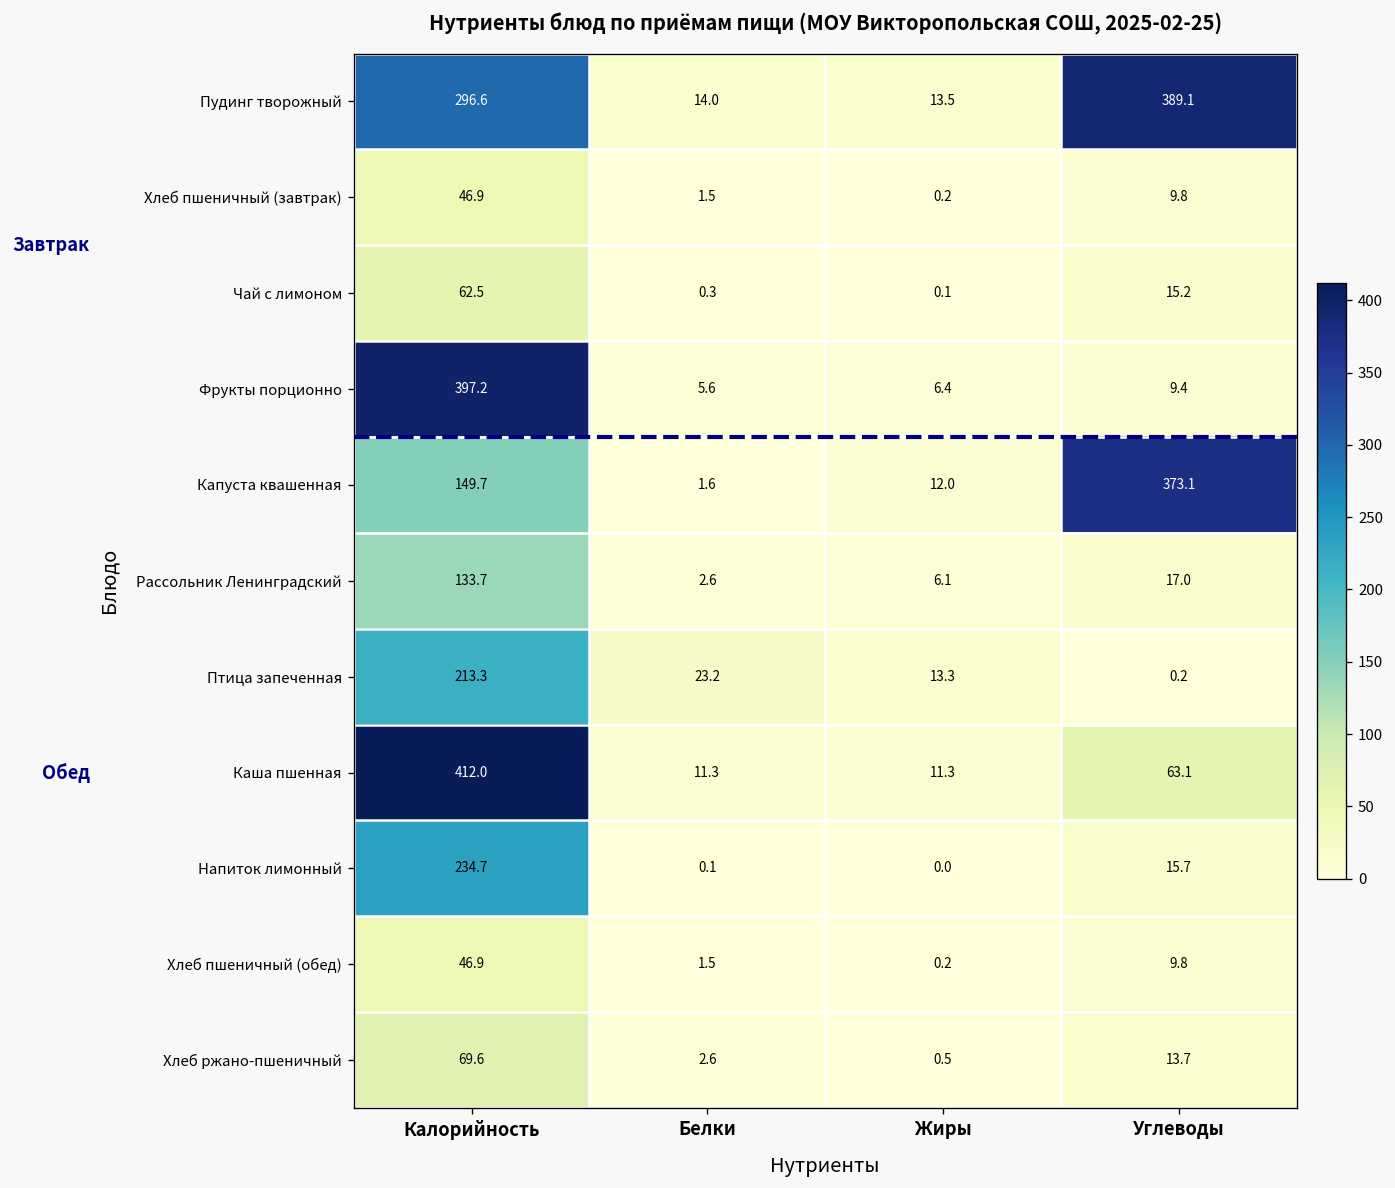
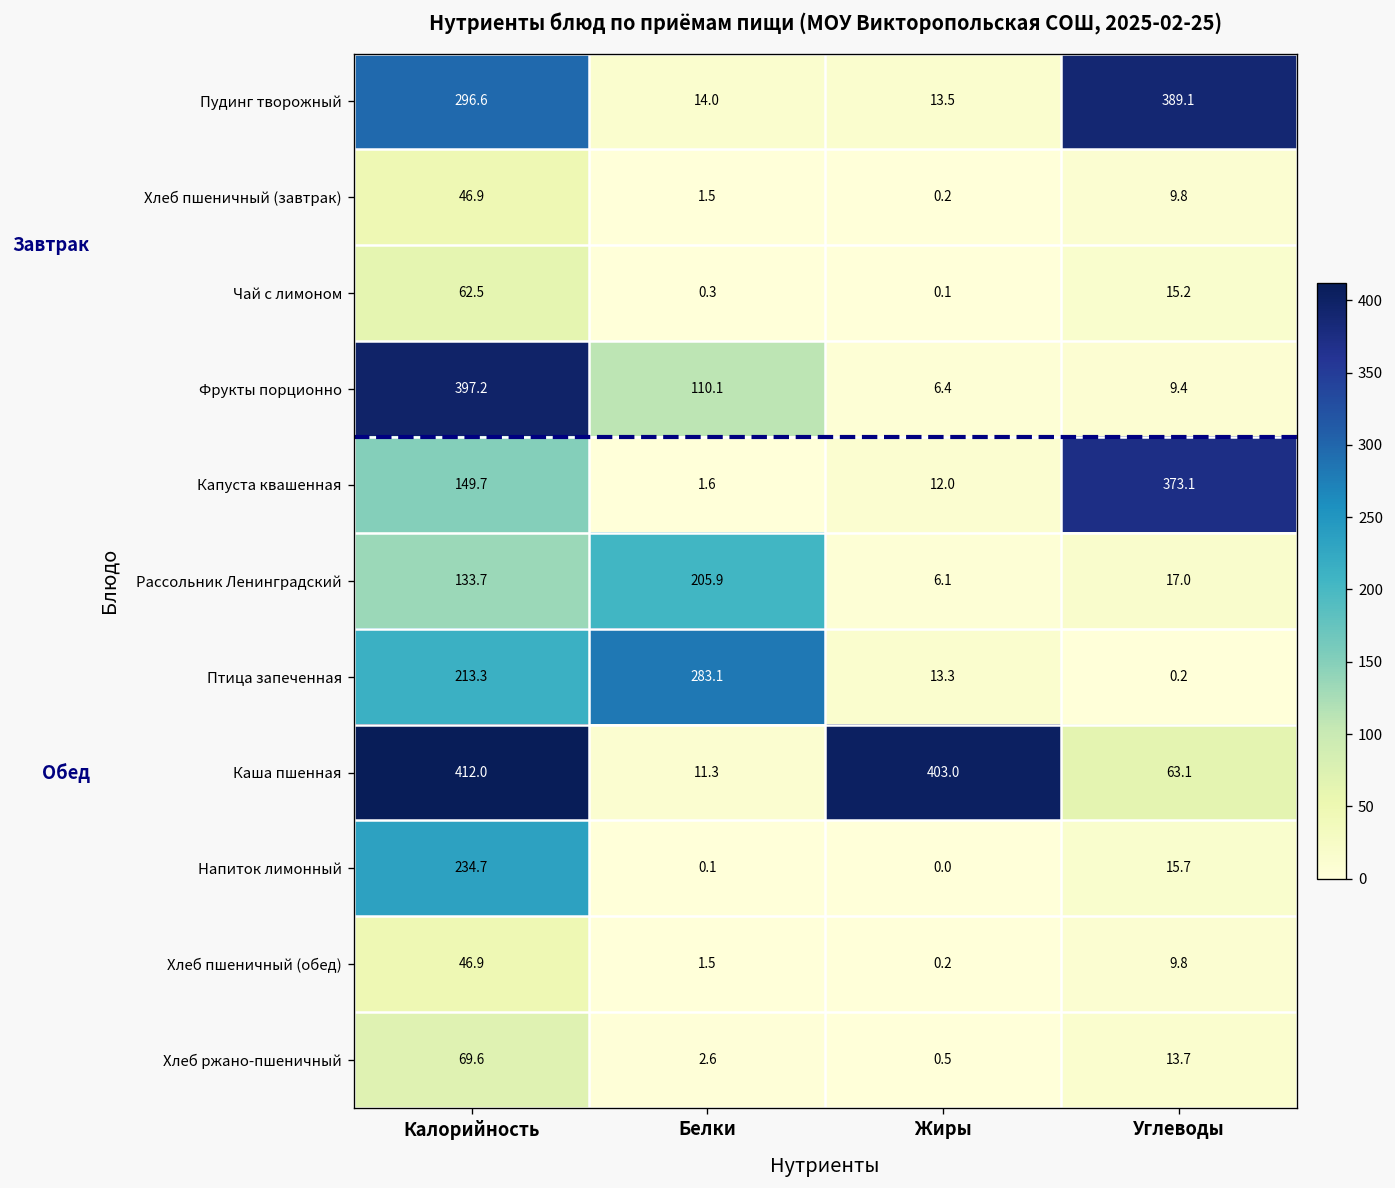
  {
    "Пудинг творожный": {
      "Калорийность": 296.6,
      "Белки": 14.0,
      "Жиры": 13.5,
      "Углеводы": 389.1
    },
    "Хлеб пшеничный (завтрак)": {
      "Калорийность": 46.9,
      "Белки": 1.5,
      "Жиры": 0.2,
      "Углеводы": 9.8
    },
    "Чай с лимоном": {
      "Калорийность": 62.5,
      "Белки": 0.3,
      "Жиры": 0.1,
      "Углеводы": 15.2
    },
    "Фрукты порционно": {
      "Калорийность": 397.2,
-     "Белки": 5.6,
+     "Белки": 110.1,
      "Жиры": 6.4,
      "Углеводы": 9.4
    },
    "Капуста квашенная": {
      "Калорийность": 149.7,
      "Белки": 1.6,
      "Жиры": 12.0,
      "Углеводы": 373.1
    },
    "Рассольник Ленинградский": {
      "Калорийность": 133.7,
-     "Белки": 2.6,
+     "Белки": 205.9,
      "Жиры": 6.1,
      "Углеводы": 17.0
    },
    "Птица запеченная": {
      "Калорийность": 213.3,
-     "Белки": 23.2,
+     "Белки": 283.1,
      "Жиры": 13.3,
      "Углеводы": 0.2
    },
    "Каша пшенная": {
      "Калорийность": 412.0,
      "Белки": 11.3,
-     "Жиры": 11.3,
+     "Жиры": 403.0,
      "Углеводы": 63.1
    },
    "Напиток лимонный": {
      "Калорийность": 234.7,
      "Белки": 0.1,
      "Жиры": 0.0,
      "Углеводы": 15.7
    },
    "Хлеб пшеничный (обед)": {
      "Калорийность": 46.9,
      "Белки": 1.5,
      "Жиры": 0.2,
      "Углеводы": 9.8
    },
    "Хлеб ржано-пшеничный": {
      "Калорийность": 69.6,
      "Белки": 2.6,
      "Жиры": 0.5,
      "Углеводы": 13.7
    }
  }
